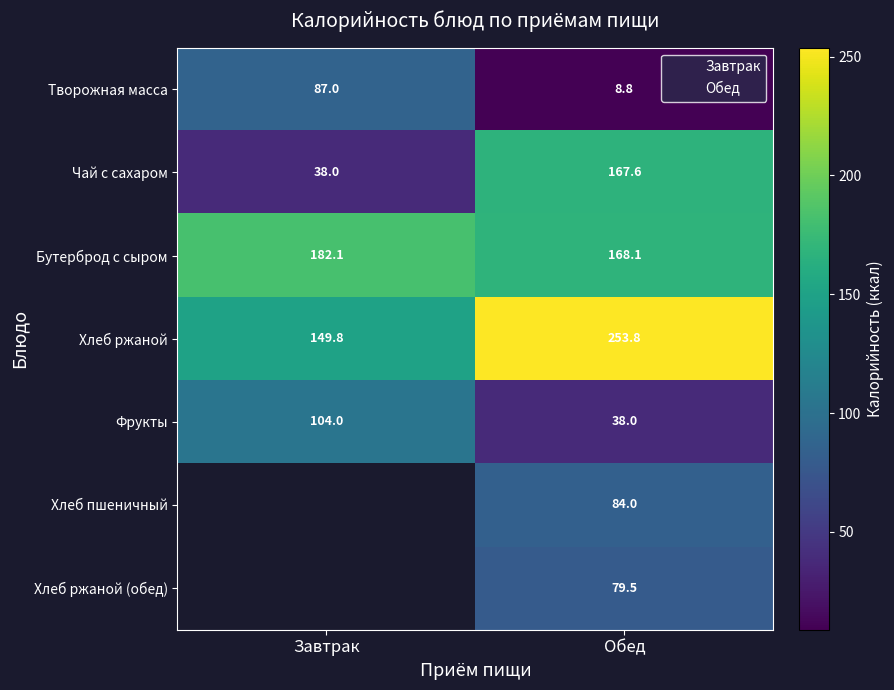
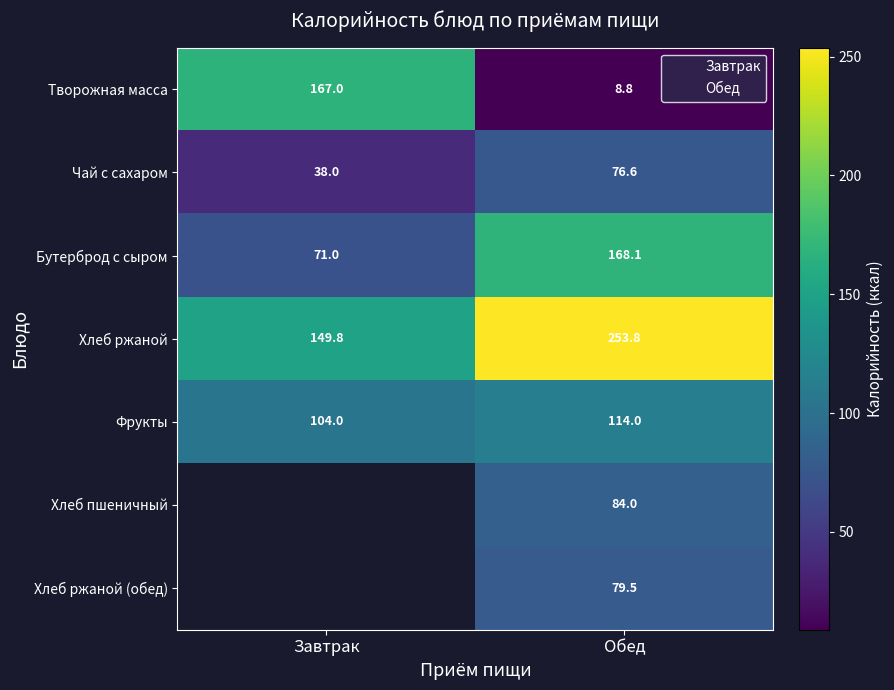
  {
    "Творожная масса": {
-     "Завтрак": 87.0
+     "Завтрак": 167.0
    },
    "Чай с сахаром": {
-     "Обед": 167.6
+     "Обед": 76.6
    },
    "Бутерброд с сыром": {
-     "Завтрак": 182.1
+     "Завтрак": 71.0
    },
    "Фрукты": {
-     "Обед": 38.0
+     "Обед": 114.0
    }
  }
